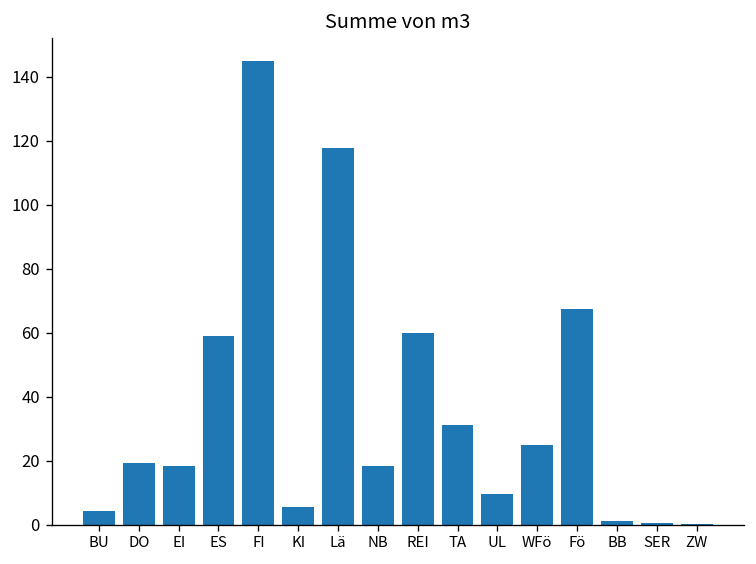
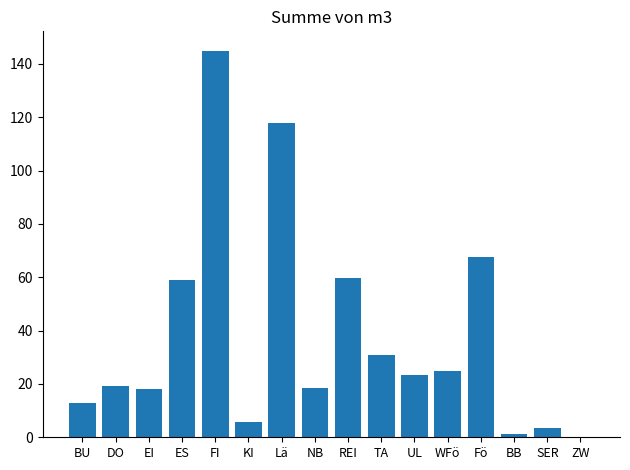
  {
-   "BU": 4,
+   "BU": 13,
    "DO": 19,
    "EI": 18,
    "ES": 59,
    "FI": 145,
    "KI": 6,
    "Lä": 118,
    "NB": 18,
    "REI": 60,
    "TA": 31,
-   "UL": 9,
+   "UL": 23,
    "WFö": 25,
    "Fö": 67,
    "BB": 1,
-   "SER": 1
+   "SER": 4
  }
